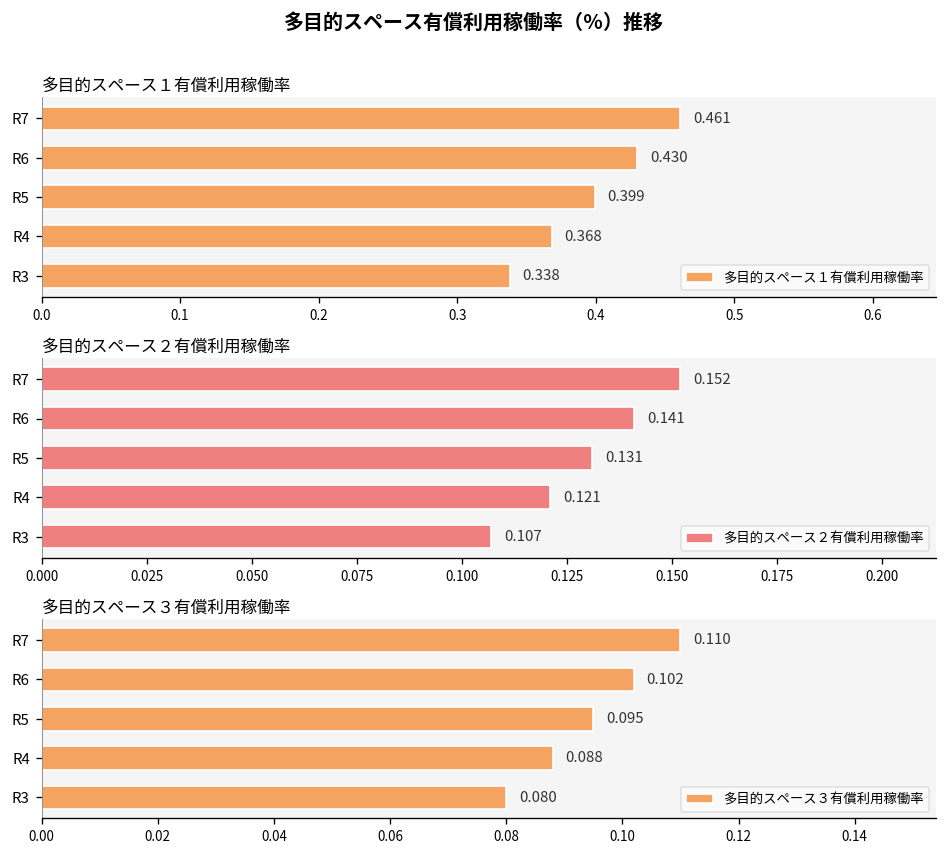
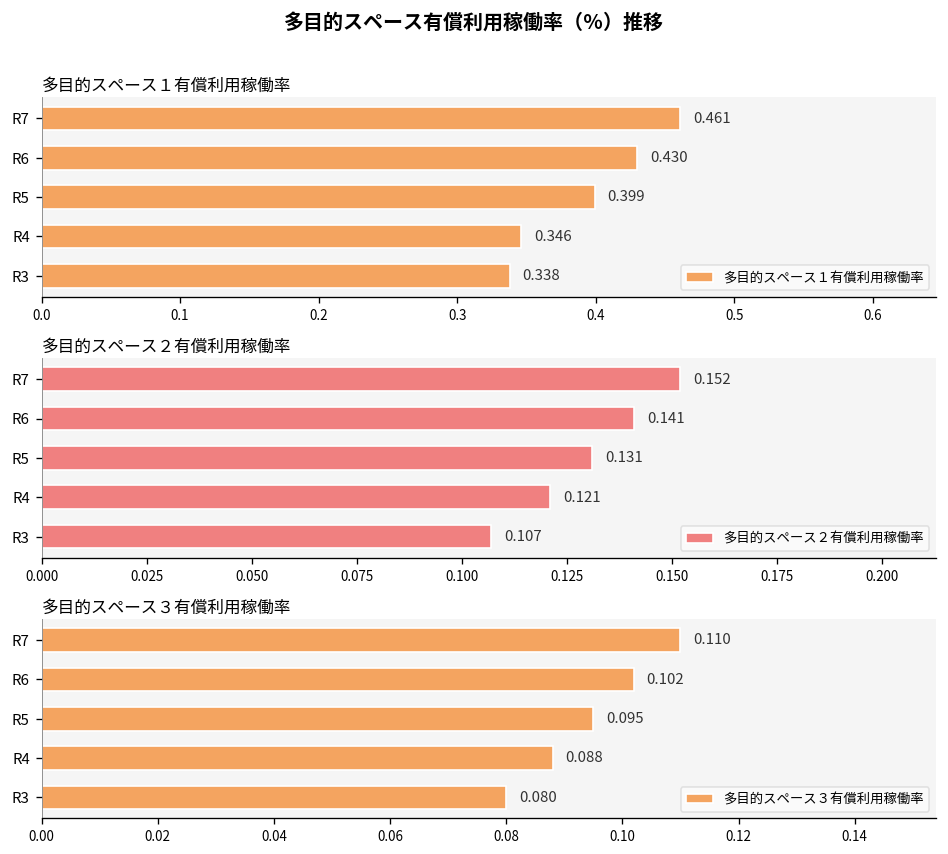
  {
    "多目的スペース１有償利用稼働率": {
      "R7": 0.461,
      "R6": 0.430,
      "R5": 0.399,
-     "R4": 0.368,
+     "R4": 0.346,
      "R3": 0.338
    },
    "多目的スペース２有償利用稼働率": {
      "R7": 0.152,
      "R6": 0.141,
      "R5": 0.131,
      "R4": 0.121,
      "R3": 0.107
    },
    "多目的スペース３有償利用稼働率": {
      "R7": 0.110,
      "R6": 0.102,
      "R5": 0.095,
      "R4": 0.088,
      "R3": 0.080
    }
  }
